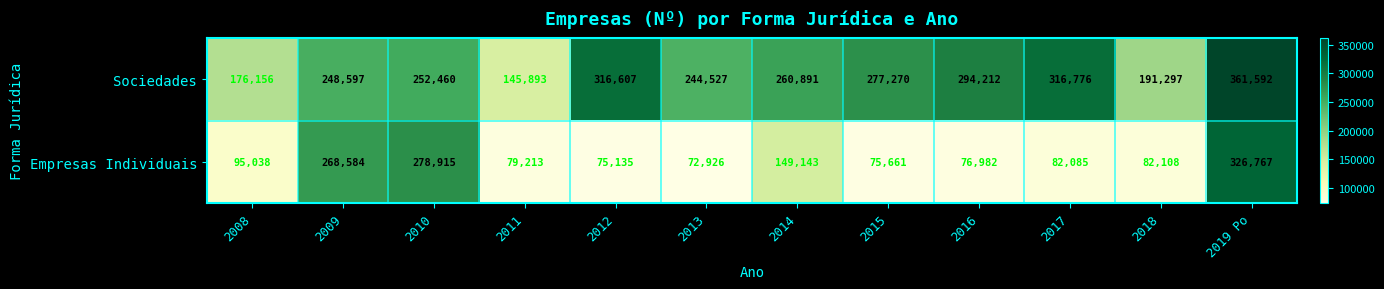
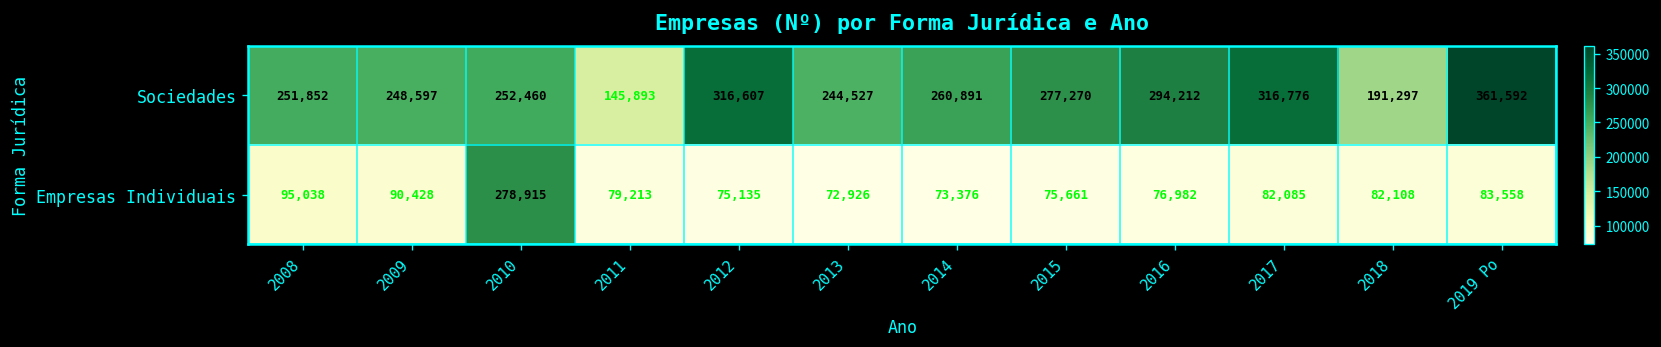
  {
    "Sociedades": {
-     "2008": "176,156",
+     "2008": "251,852",
      "2009": "248,597",
      "2010": "252,460",
      "2011": "145,893",
      "2012": "316,607",
      "2013": "244,527",
      "2014": "260,891",
      "2015": "277,270",
      "2016": "294,212",
      "2017": "316,776",
      "2018": "191,297",
      "2019 Po": "361,592"
    },
    "Empresas Individuais": {
      "2008": "95,038",
-     "2009": "268,584",
+     "2009": "90,428",
      "2010": "278,915",
      "2011": "79,213",
      "2012": "75,135",
      "2013": "72,926",
-     "2014": "149,143",
+     "2014": "73,376",
      "2015": "75,661",
      "2016": "76,982",
      "2017": "82,085",
      "2018": "82,108",
-     "2019 Po": "326,767"
+     "2019 Po": "83,558"
    }
  }
